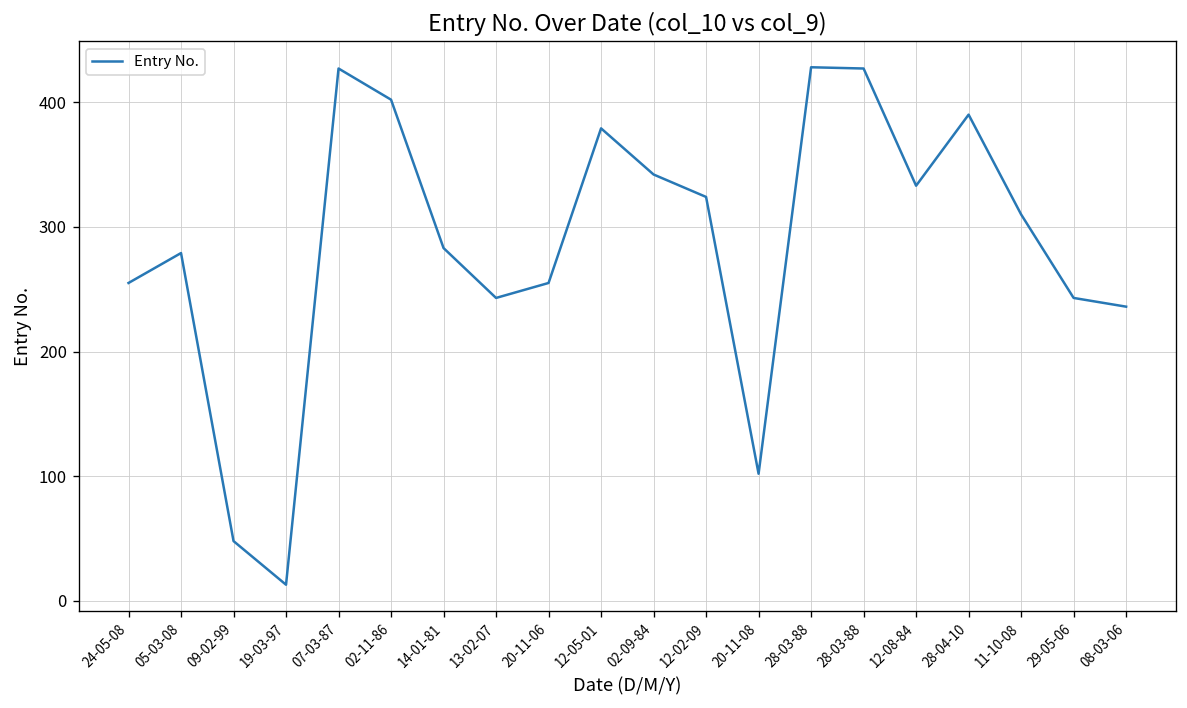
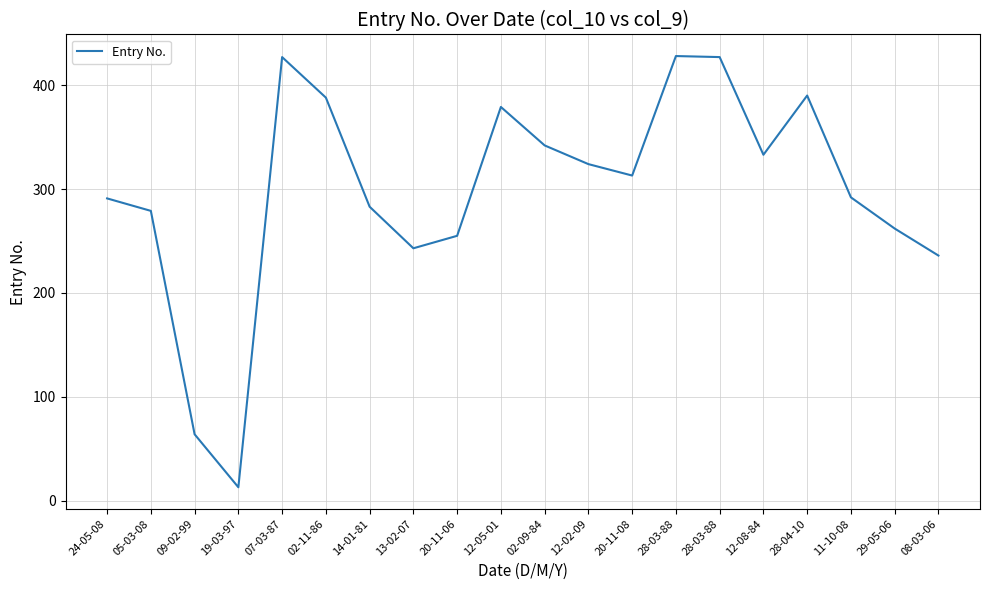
  {
-   "24-05-08": 255,
+   "24-05-08": 291,
    "05-03-08": 279,
-   "09-02-99": 48,
+   "09-02-99": 64,
    "19-03-97": 13,
    "07-03-87": 427,
-   "02-11-86": 402,
+   "02-11-86": 388,
    "14-01-81": 283,
    "13-02-07": 243,
    "20-11-06": 255,
    "12-05-01": 379,
    "02-09-84": 342,
    "12-02-09": 324,
-   "20-11-08": 102,
+   "20-11-08": 313,
    "12-08-84": 333,
    "28-04-10": 390,
-   "11-10-08": 310,
-   "29-05-06": 243,
+   "11-10-08": 292,
+   "29-05-06": 262,
    "08-03-06": 236
  }
